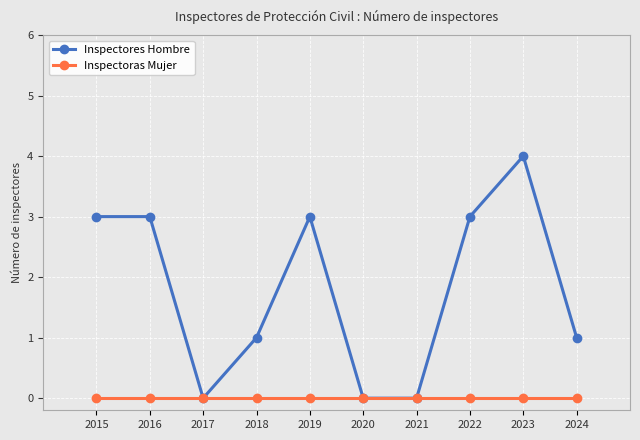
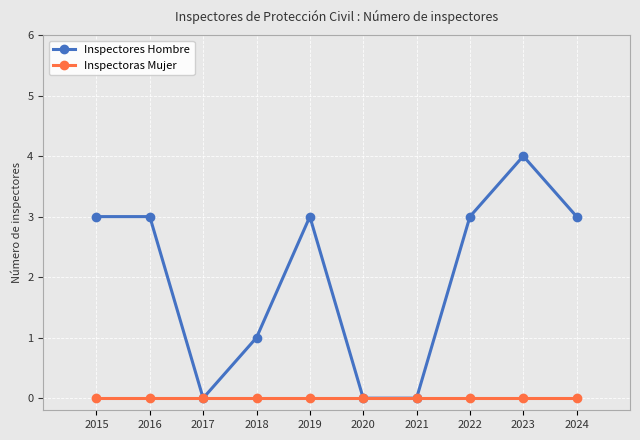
  {
    "Inspectores Hombre": {
      "2015": 3,
      "2016": 3,
      "2018": 1,
      "2019": 3,
      "2022": 3,
      "2023": 4,
-     "2024": 1
+     "2024": 3
    },
    "Inspectoras Mujer": {
      "2015": 0,
      "2016": 0,
      "2018": 0,
      "2019": 0,
      "2022": 0,
      "2023": 0,
      "2024": 0
    }
  }
